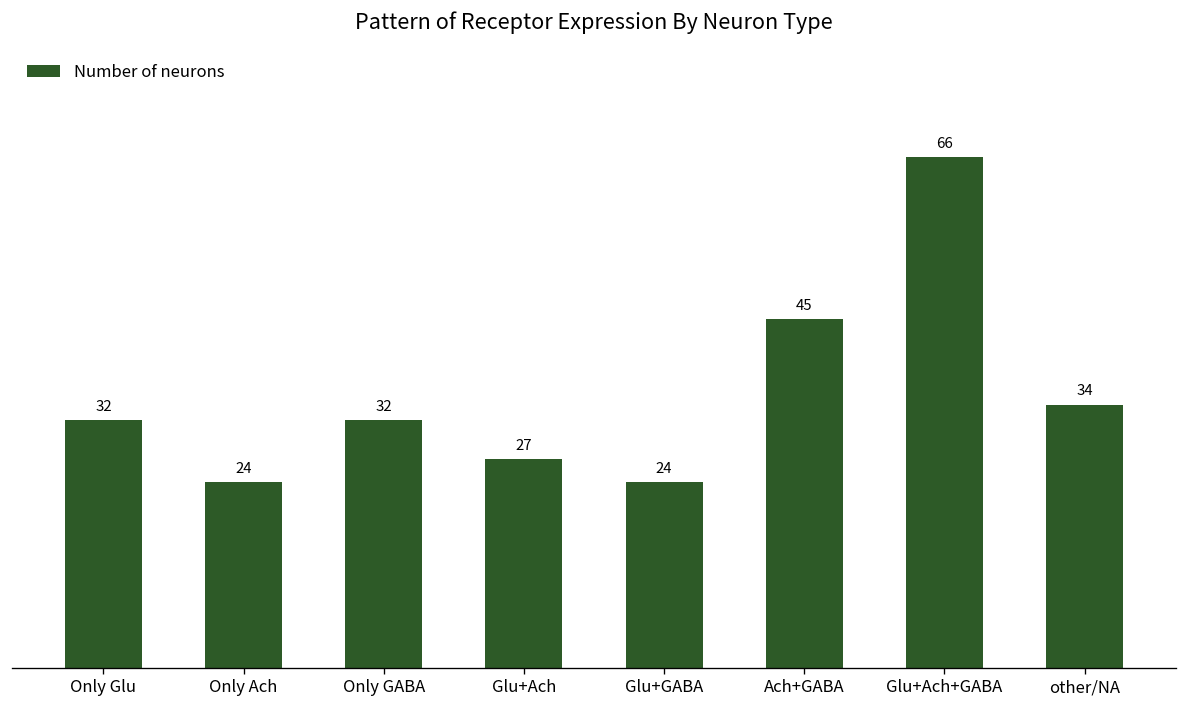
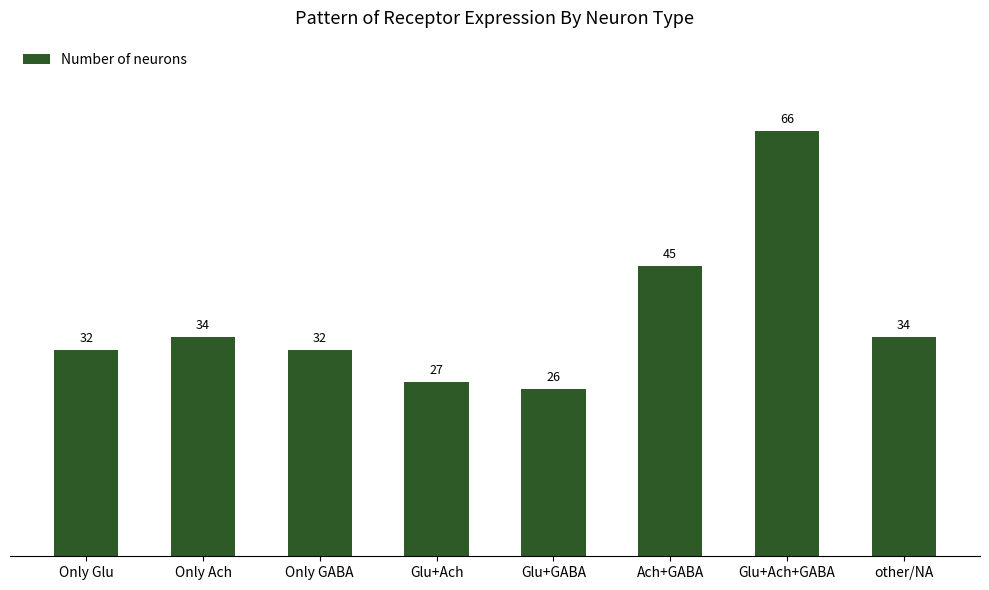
  {
    "Only Glu": 32,
-   "Only Ach": 24,
+   "Only Ach": 34,
    "Only GABA": 32,
    "Glu+Ach": 27,
-   "Glu+GABA": 24,
+   "Glu+GABA": 26,
    "Ach+GABA": 45,
    "Glu+Ach+GABA": 66,
    "other/NA": 34
  }
